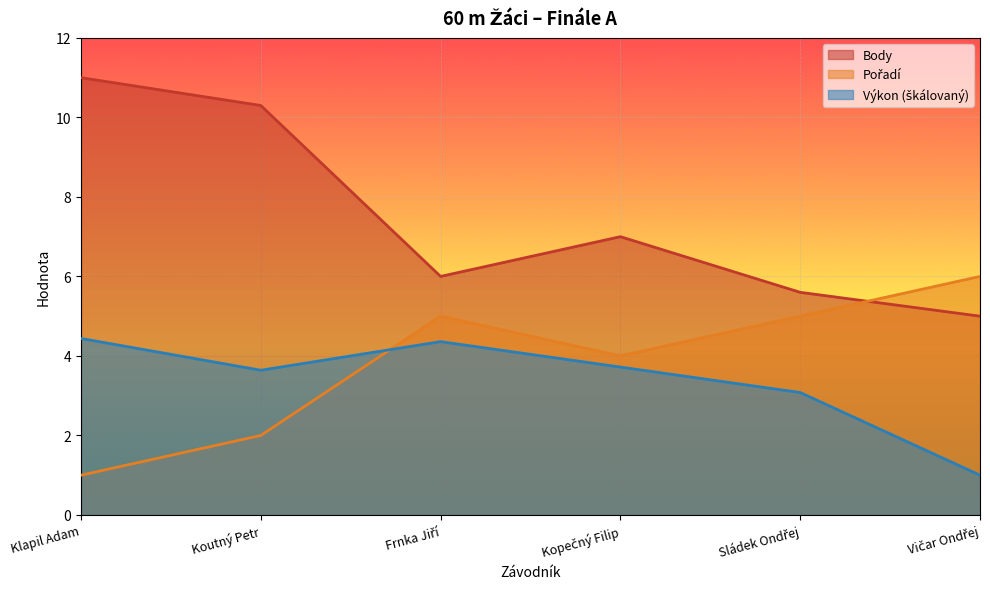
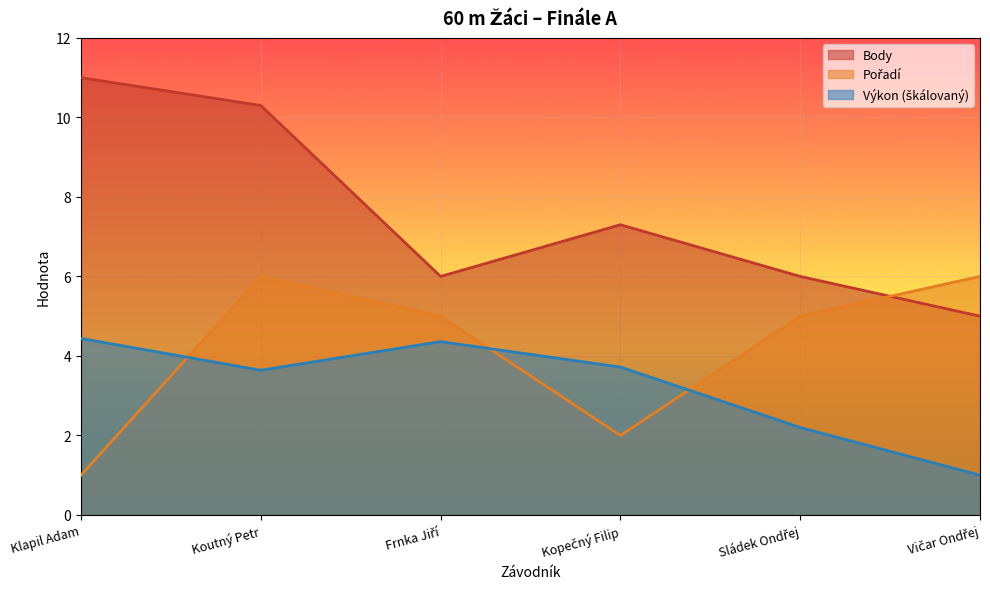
  {
    "Body": {
      "Klapil Adam": 11.0,
      "Koutný Petr": 10.3,
      "Frnka Jiří": 6.0,
-     "Kopečný Filip": 7.0,
-     "Sládek Ondřej": 5.6,
+     "Kopečný Filip": 7.3,
+     "Sládek Ondřej": 6.0,
      "Vičar Ondřej": 5.0
    },
    "Pořadí": {
      "Klapil Adam": 1,
-     "Koutný Petr": 2,
+     "Koutný Petr": 6,
      "Frnka Jiří": 5,
-     "Kopečný Filip": 4,
+     "Kopečný Filip": 2,
      "Sládek Ondřej": 5,
      "Vičar Ondřej": 6
    },
    "Výkon (škálovaný)": {
      "Klapil Adam": 4.4,
      "Koutný Petr": 3.6,
      "Frnka Jiří": 4.4,
      "Kopečný Filip": 3.7,
-     "Sládek Ondřej": 3.1,
+     "Sládek Ondřej": 2.2,
      "Vičar Ondřej": 1.0
    }
  }
